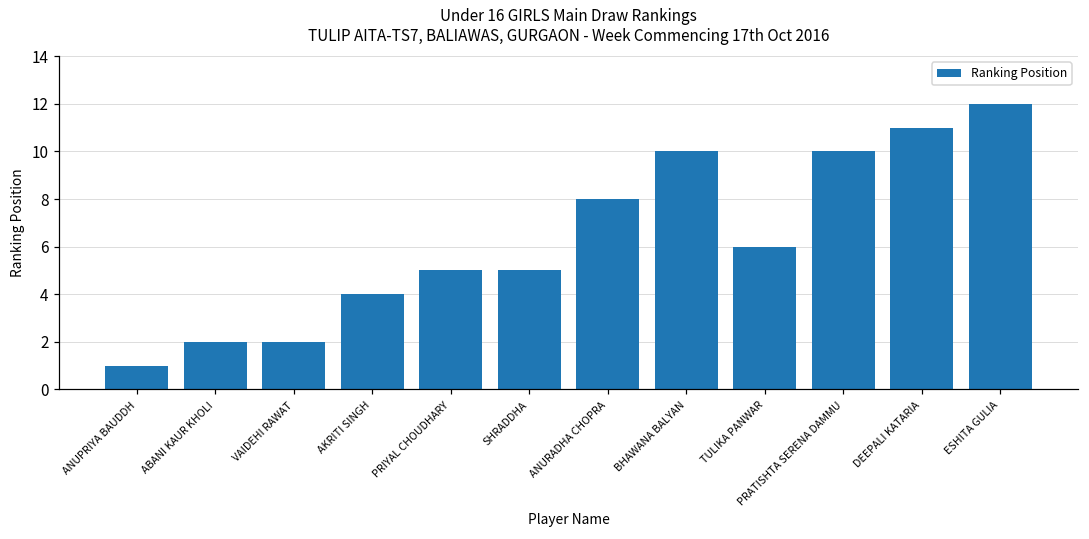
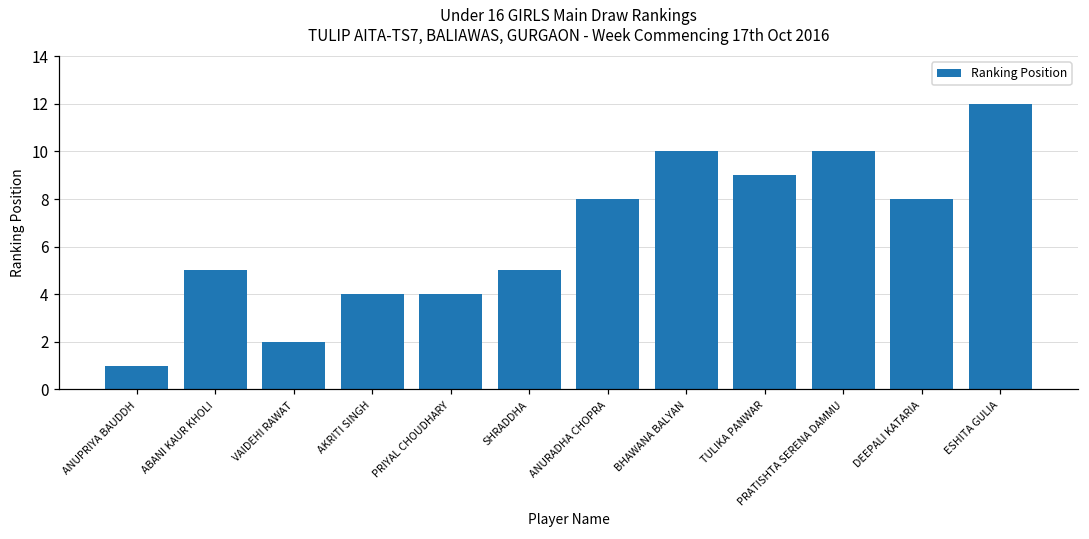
  {
    "ANUPRIYA BAUDDH": 1,
-   "ABANI KAUR KHOLI": 2,
+   "ABANI KAUR KHOLI": 5,
    "VAIDEHI RAWAT": 2,
    "AKRITI SINGH": 4,
-   "PRIYAL CHOUDHARY": 5,
+   "PRIYAL CHOUDHARY": 4,
    "SHRADDHA": 5,
    "ANURADHA CHOPRA": 8,
    "BHAWANA BALYAN": 10,
-   "TULIKA PANWAR": 6,
+   "TULIKA PANWAR": 9,
    "PRATISHTA SERENA DAMMU": 10,
-   "DEEPALI KATARIA": 11,
+   "DEEPALI KATARIA": 8,
    "ESHITA GULIA": 12
  }
